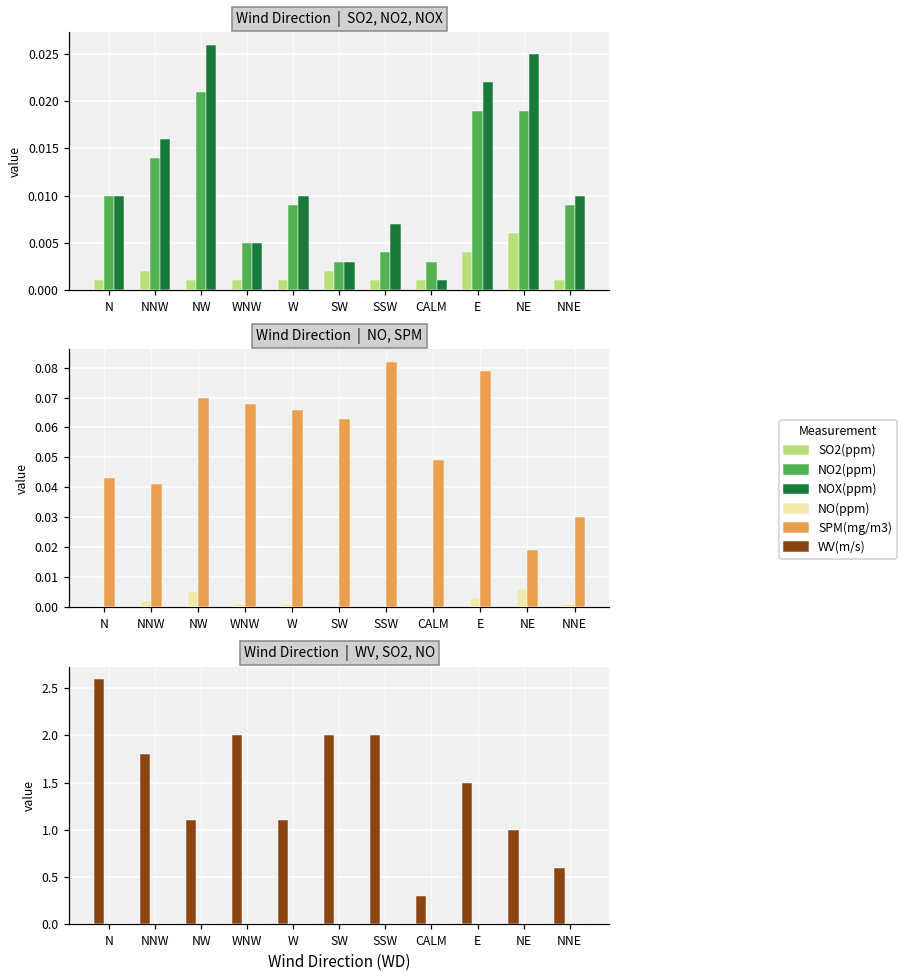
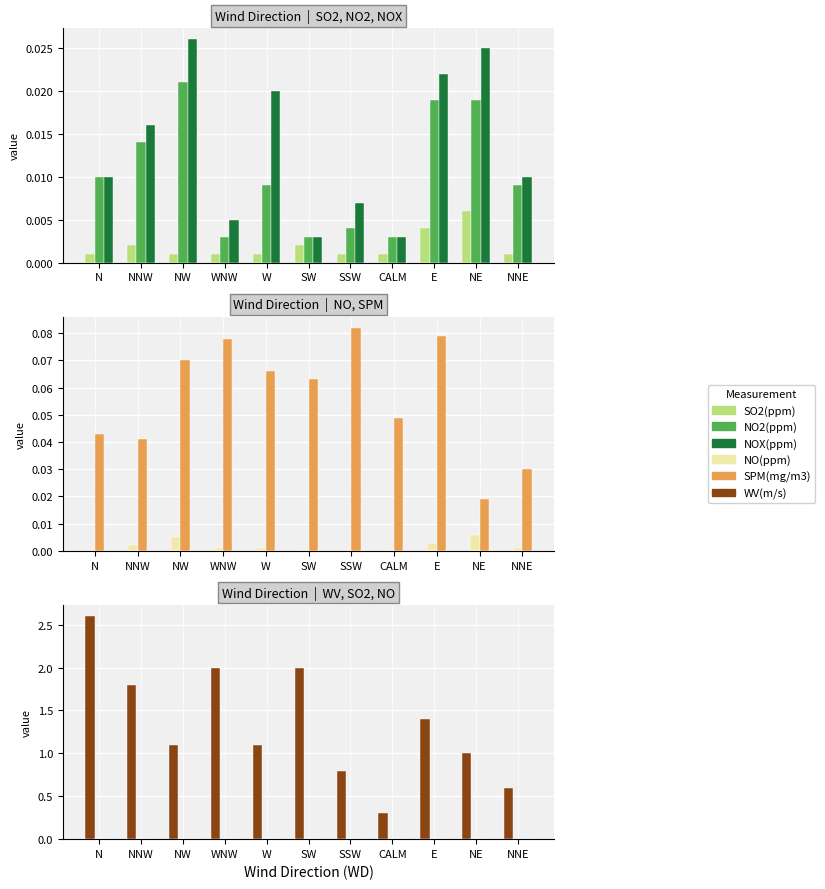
  {
    "Wind Direction | SO2, NO2, NOX": {
      "SO2(ppm)": {
        "N": 0.001,
        "NNW": 0.002,
        "NW": 0.001,
        "WNW": 0.001,
        "W": 0.001,
        "SW": 0.002,
        "SSW": 0.001,
        "CALM": 0.001,
        "E": 0.004,
        "NE": 0.006,
        "NNE": 0.001
      },
      "NO2(ppm)": {
        "N": 0.010,
        "NNW": 0.014,
        "NW": 0.021,
-       "WNW": 0.005,
+       "WNW": 0.003,
        "W": 0.009,
        "SW": 0.003,
        "SSW": 0.004,
        "CALM": 0.003,
        "E": 0.019,
        "NE": 0.019,
        "NNE": 0.009
      },
      "NOX(ppm)": {
        "N": 0.010,
        "NNW": 0.016,
        "NW": 0.026,
        "WNW": 0.005,
-       "W": 0.01,
+       "W": 0.02,
        "SW": 0.003,
        "SSW": 0.007,
-       "CALM": 0.001,
+       "CALM": 0.003,
        "E": 0.022,
        "NE": 0.025,
        "NNE": 0.010
      }
    },
    "Wind Direction | NO, SPM": {
      "NO(ppm)": {
        "N": 0.000,
        "NNW": 0.002,
        "NW": 0.005,
        "WNW": 0.001,
        "W": 0.001,
        "SW": 0.000,
        "SSW": 0.000,
        "CALM": 0.000,
        "E": 0.003,
        "NE": 0.006,
        "NNE": 0.001
      },
      "SPM(mg/m3)": {
        "N": 0.043,
        "NNW": 0.041,
        "NW": 0.070,
-       "WNW": 0.068,
+       "WNW": 0.078,
        "W": 0.066,
        "SW": 0.063,
        "SSW": 0.082,
        "CALM": 0.049,
        "E": 0.079,
        "NE": 0.019,
        "NNE": 0.030
      }
    },
    "Wind Direction | WV, SO2, NO": {
      "WV(m/s)": {
        "N": 2.6,
        "NNW": 1.8,
        "NW": 1.1,
        "WNW": 2.0,
        "W": 1.1,
        "SW": 2.0,
-       "SSW": 2.0,
+       "SSW": 0.8,
        "CALM": 0.3,
-       "E": 1.5,
+       "E": 1.4,
        "NE": 1.0,
        "NNE": 0.6
      },
      "NO(ppm)": {
        "N": 0.0,
        "SW": 0.0,
        "SSW": 0.0,
        "CALM": 0.0
      }
    }
  }
